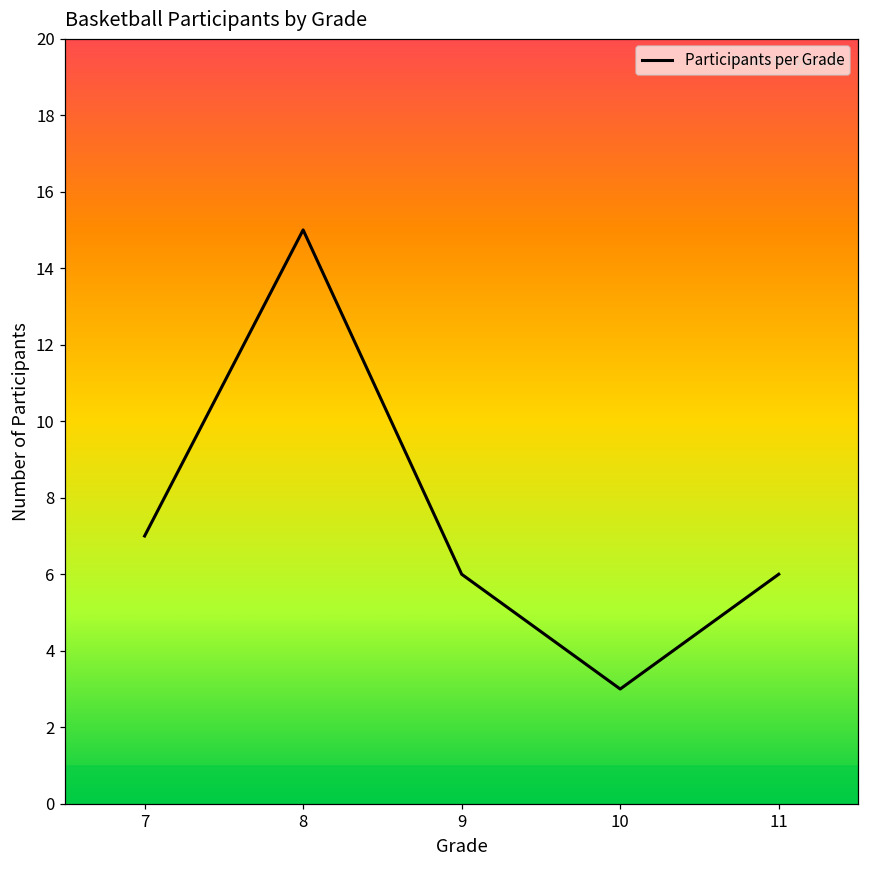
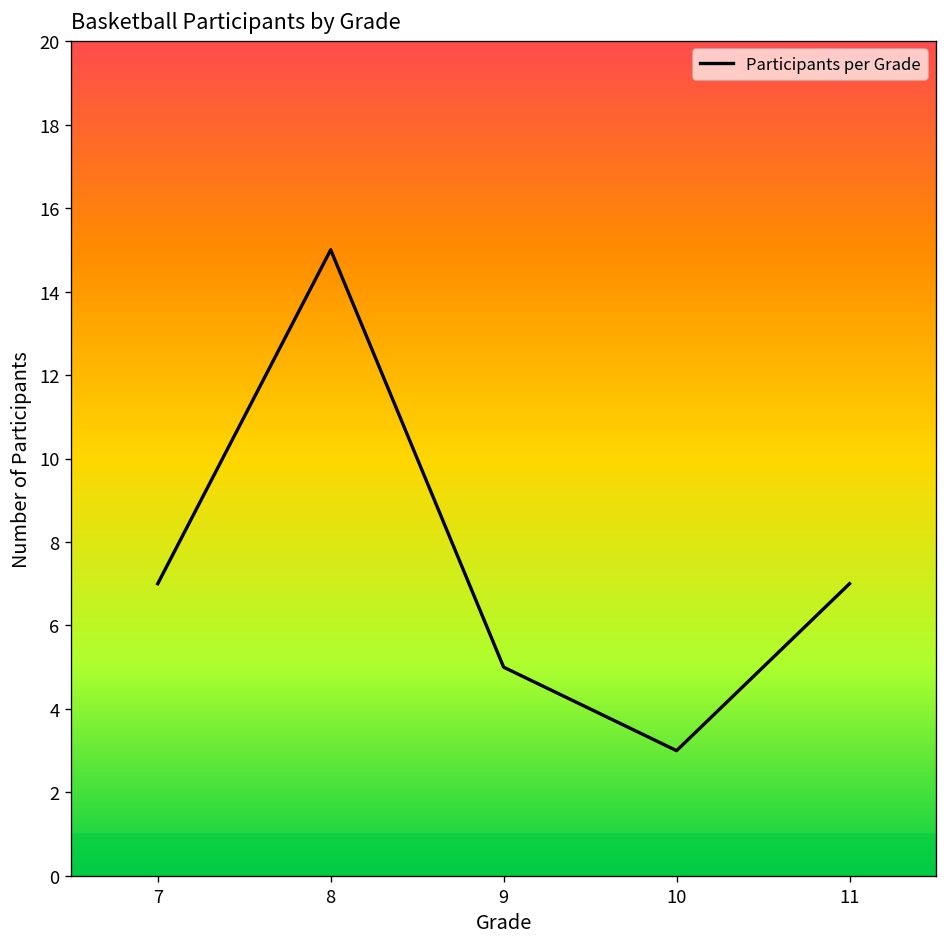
  {
    "7": 7,
    "8": 15,
-   "9": 6,
+   "9": 5,
    "10": 3,
-   "11": 6
+   "11": 7
  }
